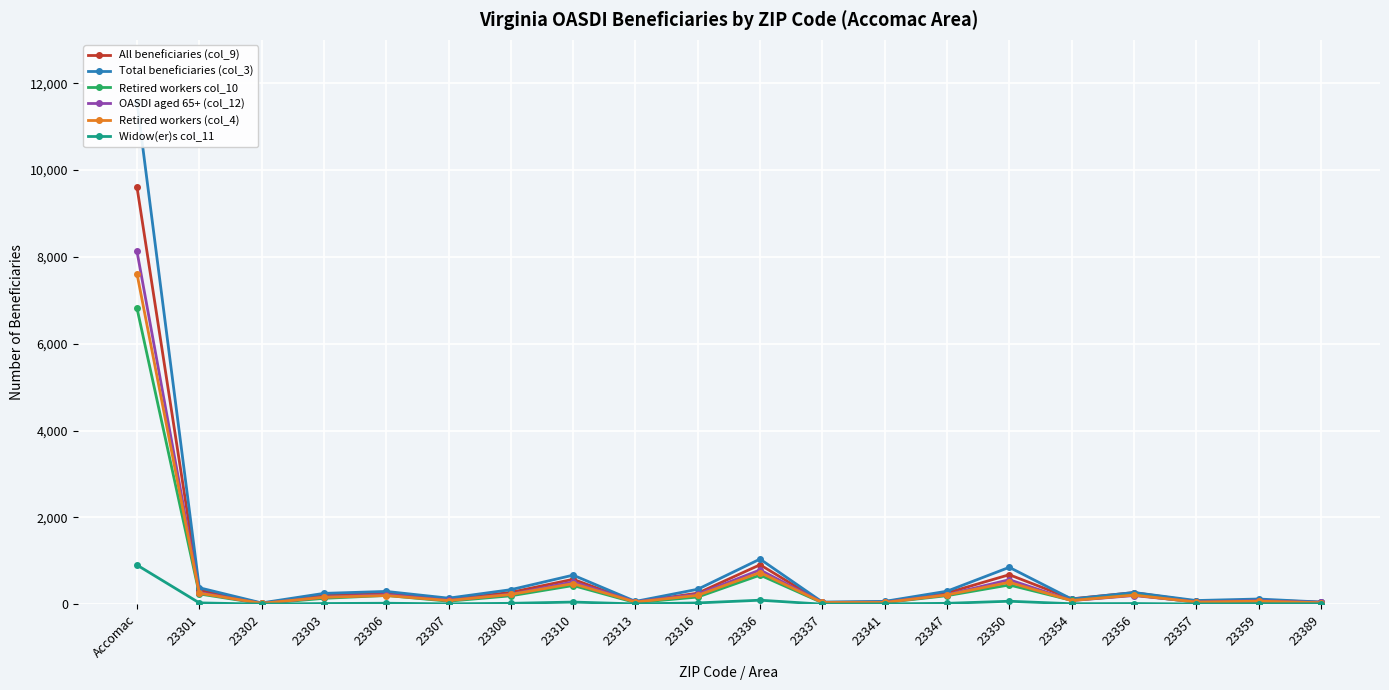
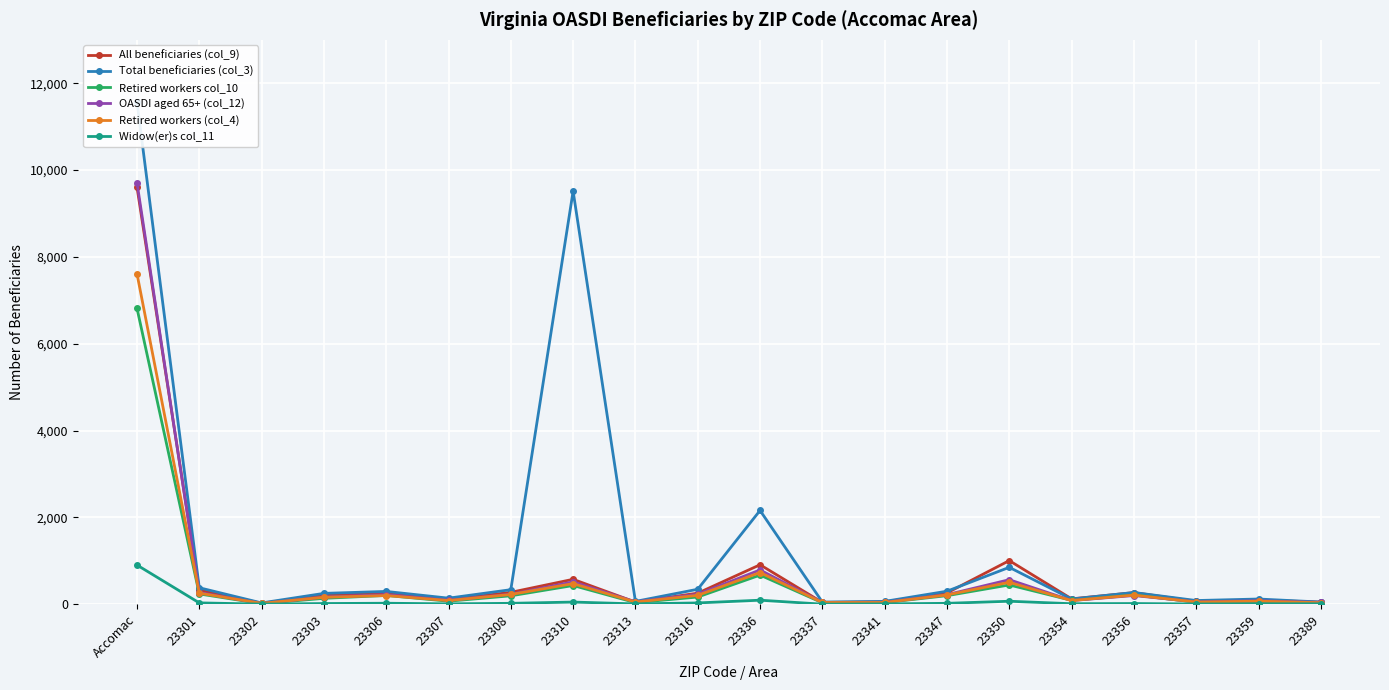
  {
    "All beneficiaries (col_9)": {
      "Accomac": "9,600",
      "23310": "600",
      "23336": "900",
-     "23350": "700"
+     "23350": "1,000"
    },
    "Total beneficiaries (col_3)": {
      "23308": "300",
-     "23310": "700",
+     "23310": "9,500",
      "23316": "300",
-     "23336": "1,000",
+     "23336": "2,200",
      "23350": "900"
    },
    "OASDI aged 65+ (col_12)": {
-     "Accomac": "8,100",
+     "Accomac": "9,700",
      "23336": "800",
      "23350": "600"
    },
    "Retired workers (col_4)": {
      "Accomac": "7,600",
      "23336": "700",
      "23350": "500"
    }
  }
